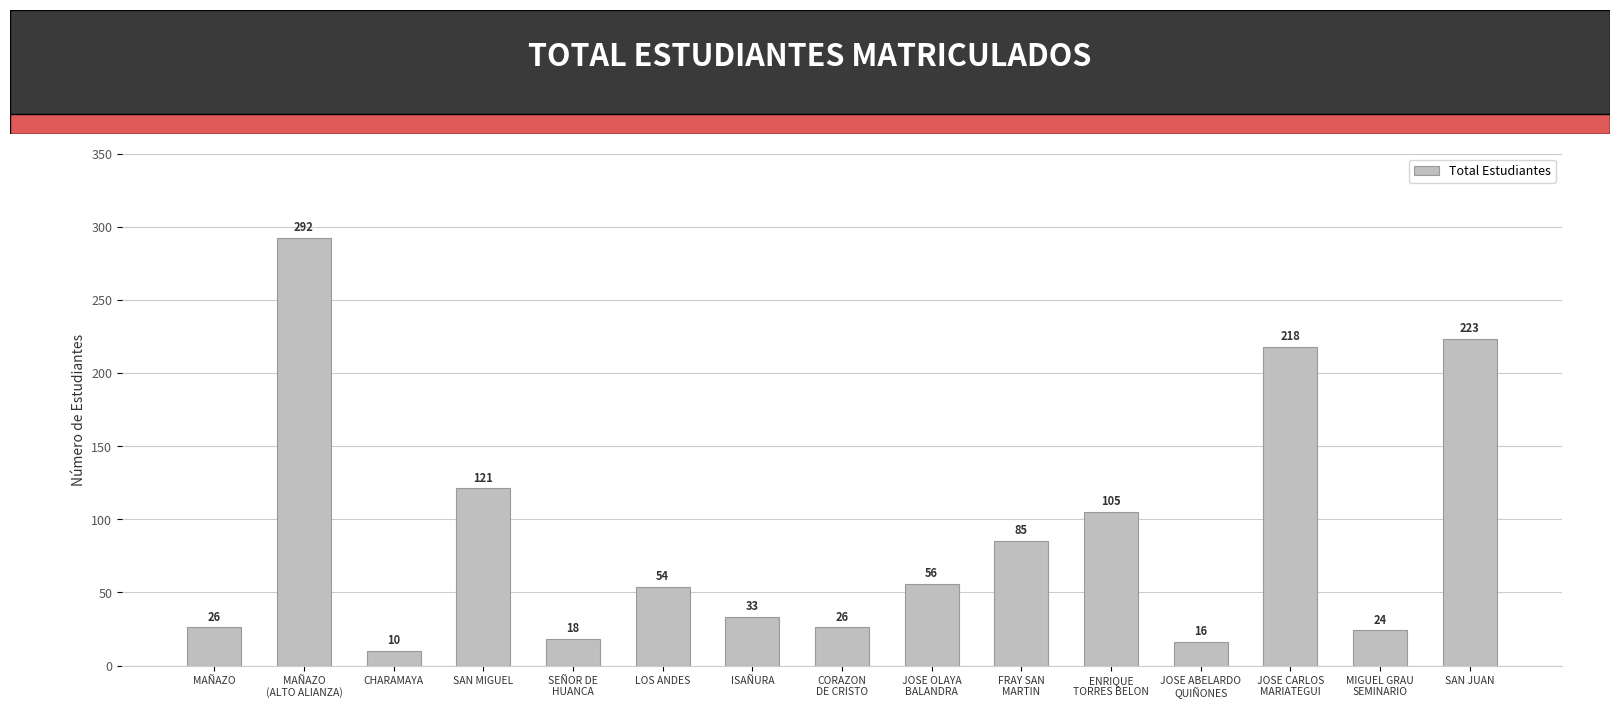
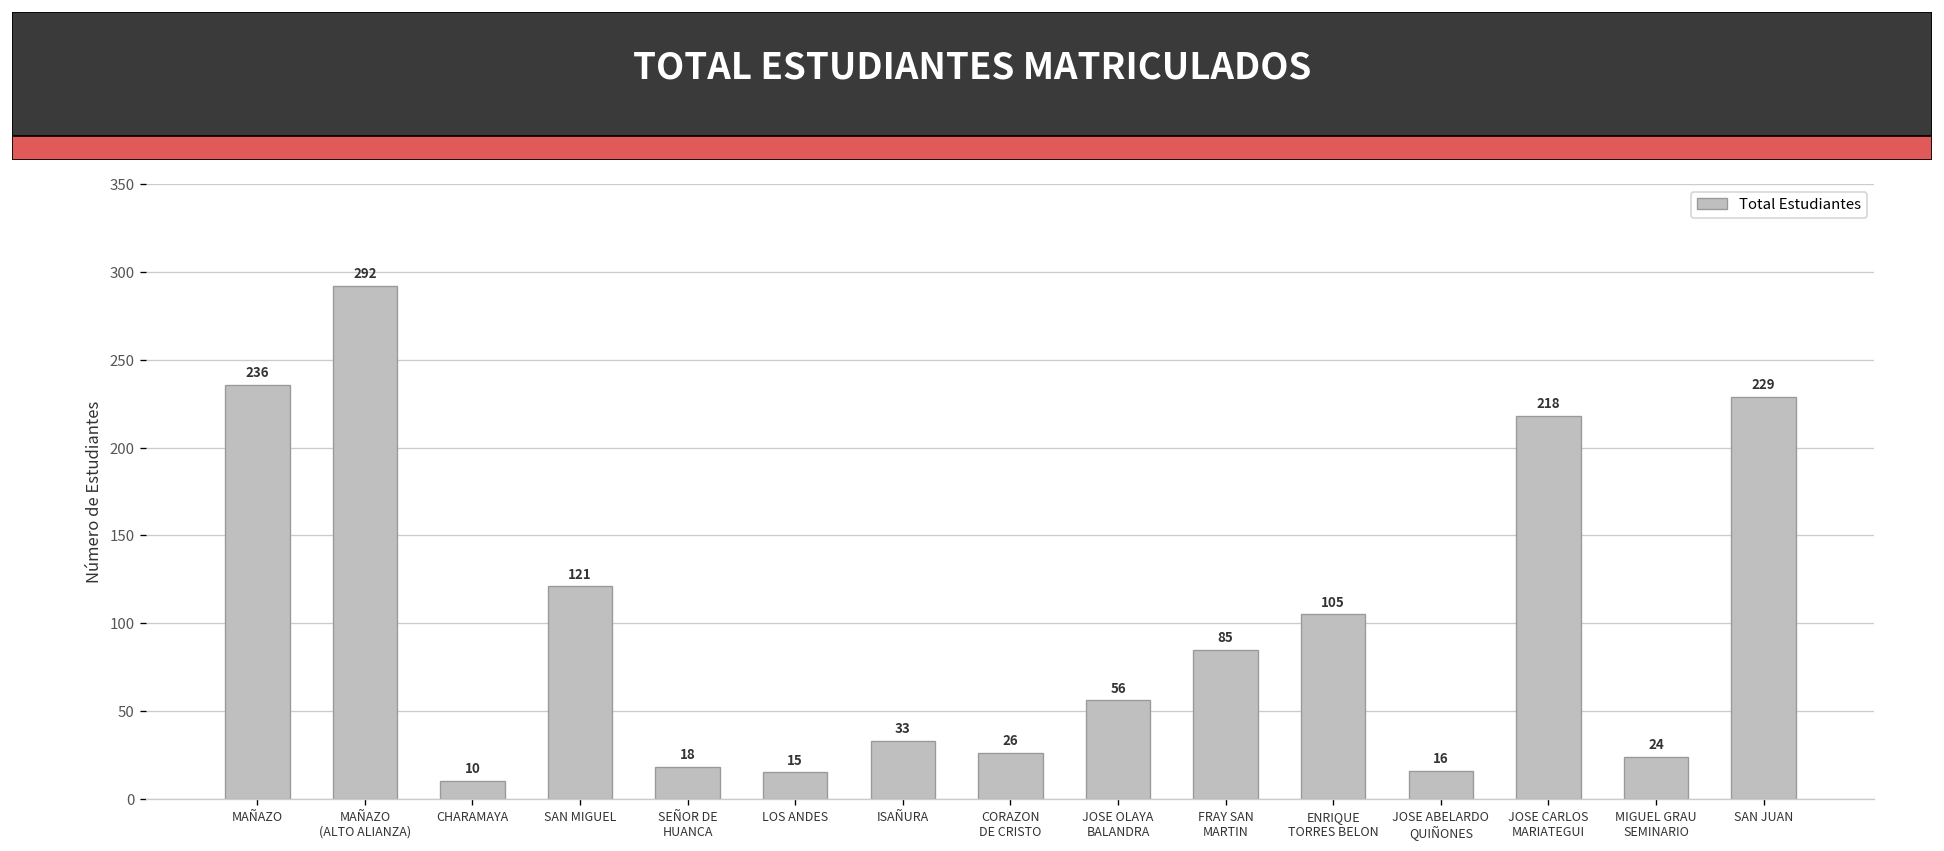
  {
-   "MAÑAZO": 26,
+   "MAÑAZO": 236,
    "MAÑAZO (ALTO ALIANZA)": 292,
    "CHARAMAYA": 10,
    "SAN MIGUEL": 121,
    "SEÑOR DE HUANCA": 18,
-   "LOS ANDES": 54,
+   "LOS ANDES": 15,
    "ISAÑURA": 33,
    "CORAZON DE CRISTO": 26,
    "JOSE OLAYA BALANDRA": 56,
    "FRAY SAN MARTIN": 85,
    "ENRIQUE TORRES BELON": 105,
    "JOSE ABELARDO QUIÑONES": 16,
    "JOSE CARLOS MARIATEGUI": 218,
    "MIGUEL GRAU SEMINARIO": 24,
-   "SAN JUAN": 223
+   "SAN JUAN": 229
  }
